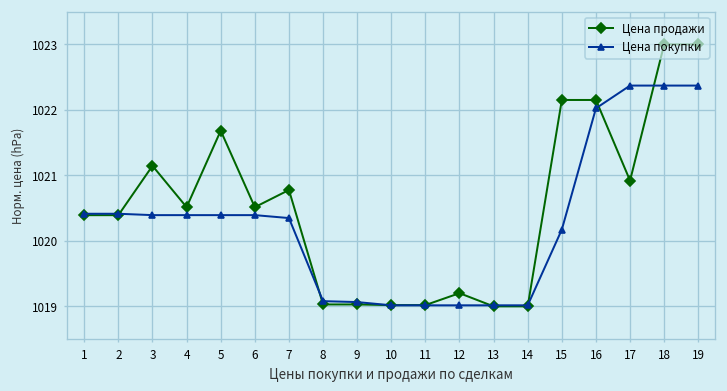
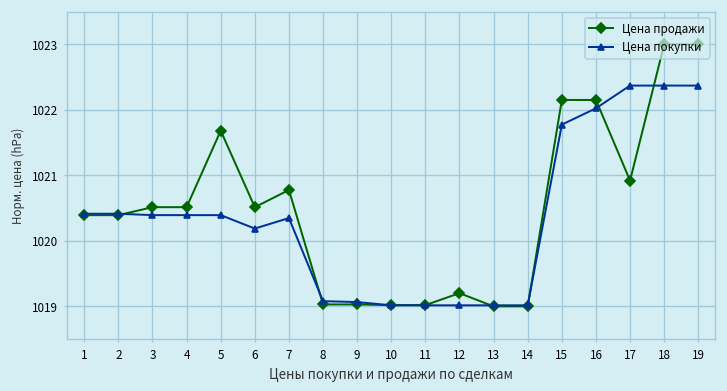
  {
    "Цена продажи": {
-     "3": 1021.1,
+     "3": 1020.5,
      "4": 1020.5,
      "5": 1021.7,
      "6": 1020.5,
      "7": 1020.8,
      "8": 1019.0,
      "12": 1019.2,
      "15": 1022.2,
      "16": 1022.2,
      "17": 1020.9
    },
    "Цена покупки": {
      "3": 1020.4,
      "4": 1020.4,
      "5": 1020.4,
-     "6": 1020.4,
+     "6": 1020.2,
      "7": 1020.3,
      "8": 1019.1,
      "12": 1019.0,
-     "15": 1020.2,
+     "15": 1021.8,
      "16": 1022.0,
      "17": 1022.4,
      "18": 1022.4,
      "19": 1022.4
    }
  }
